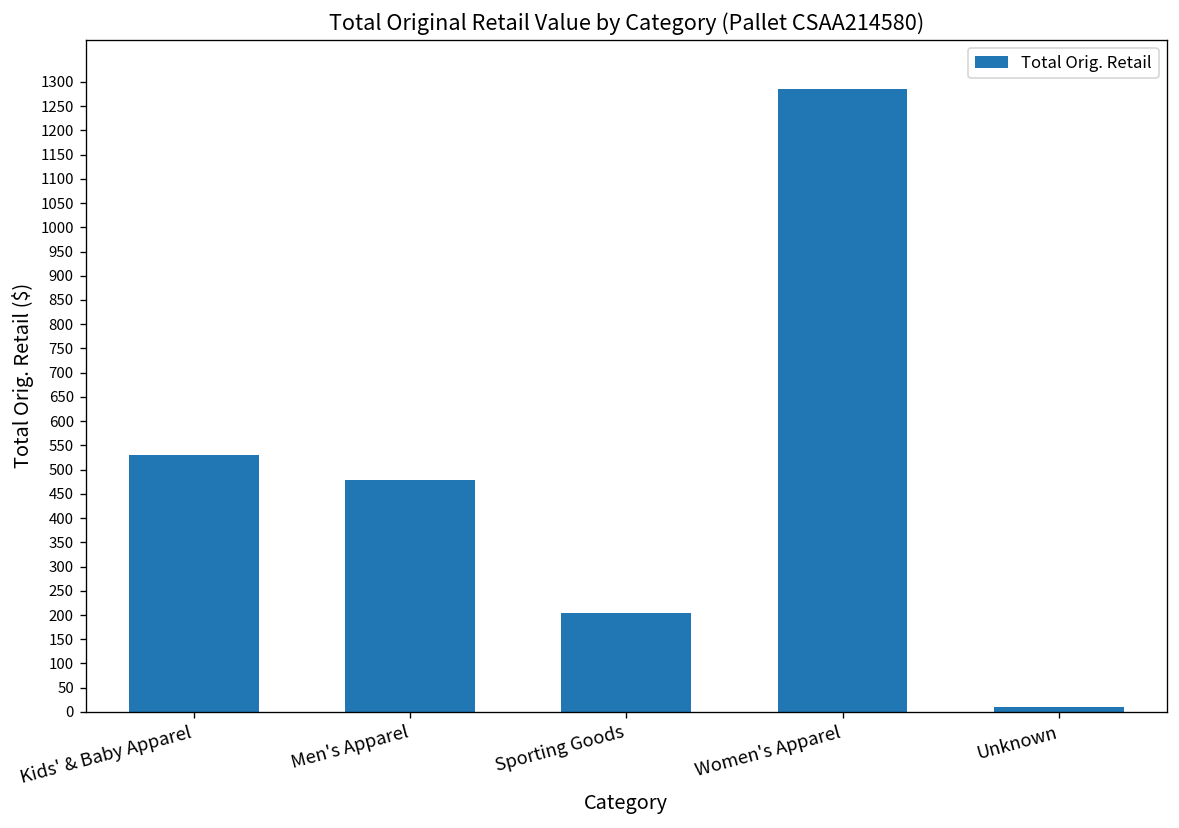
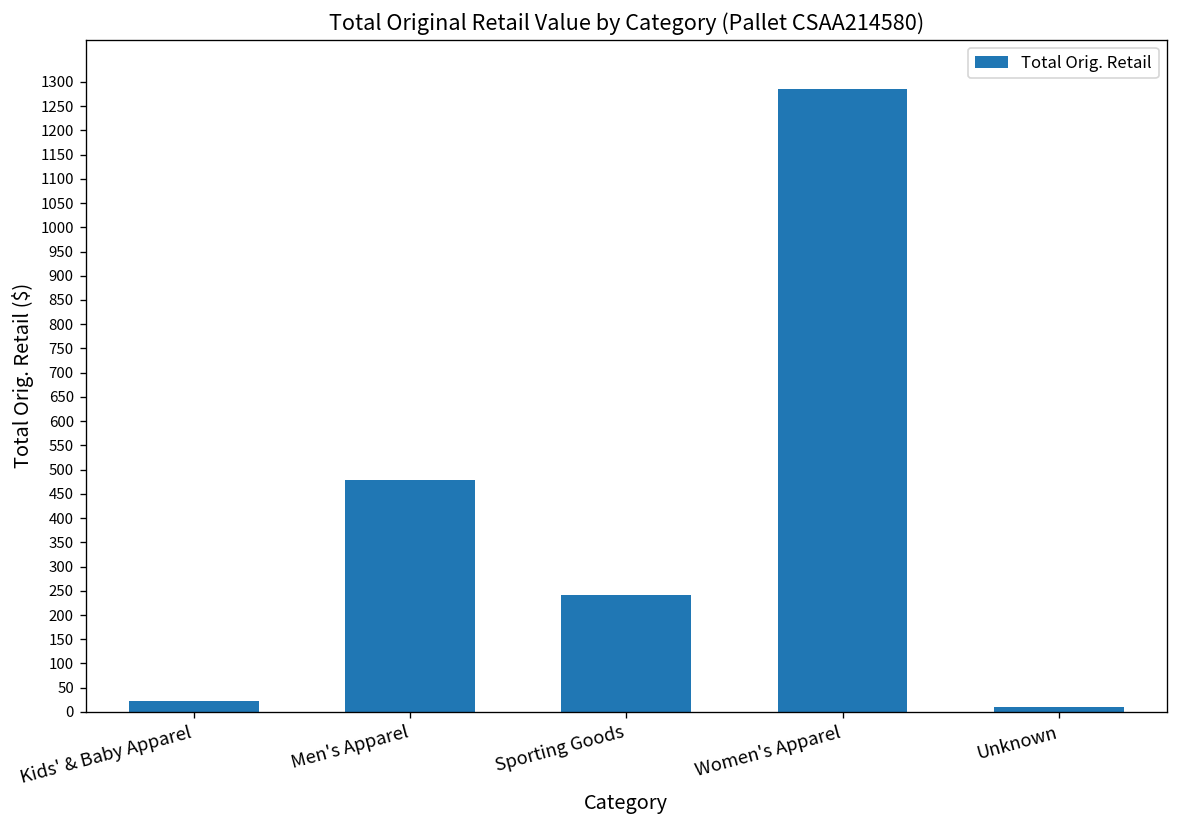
  {
-   "Kids' & Baby Apparel": 530,
+   "Kids' & Baby Apparel": 20,
    "Men's Apparel": 480,
-   "Sporting Goods": 200,
+   "Sporting Goods": 240,
    "Women's Apparel": 1280,
    "Unknown": 10
  }
